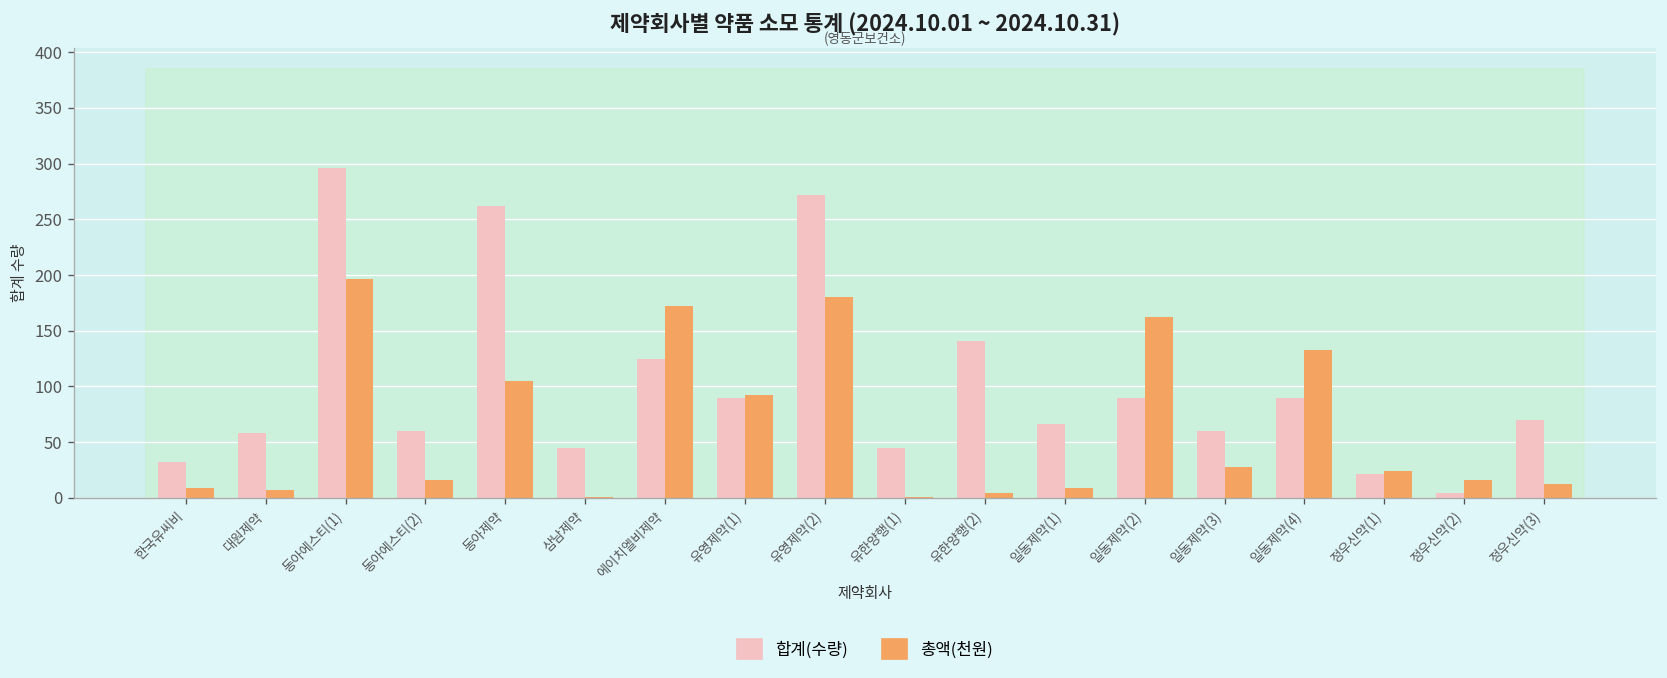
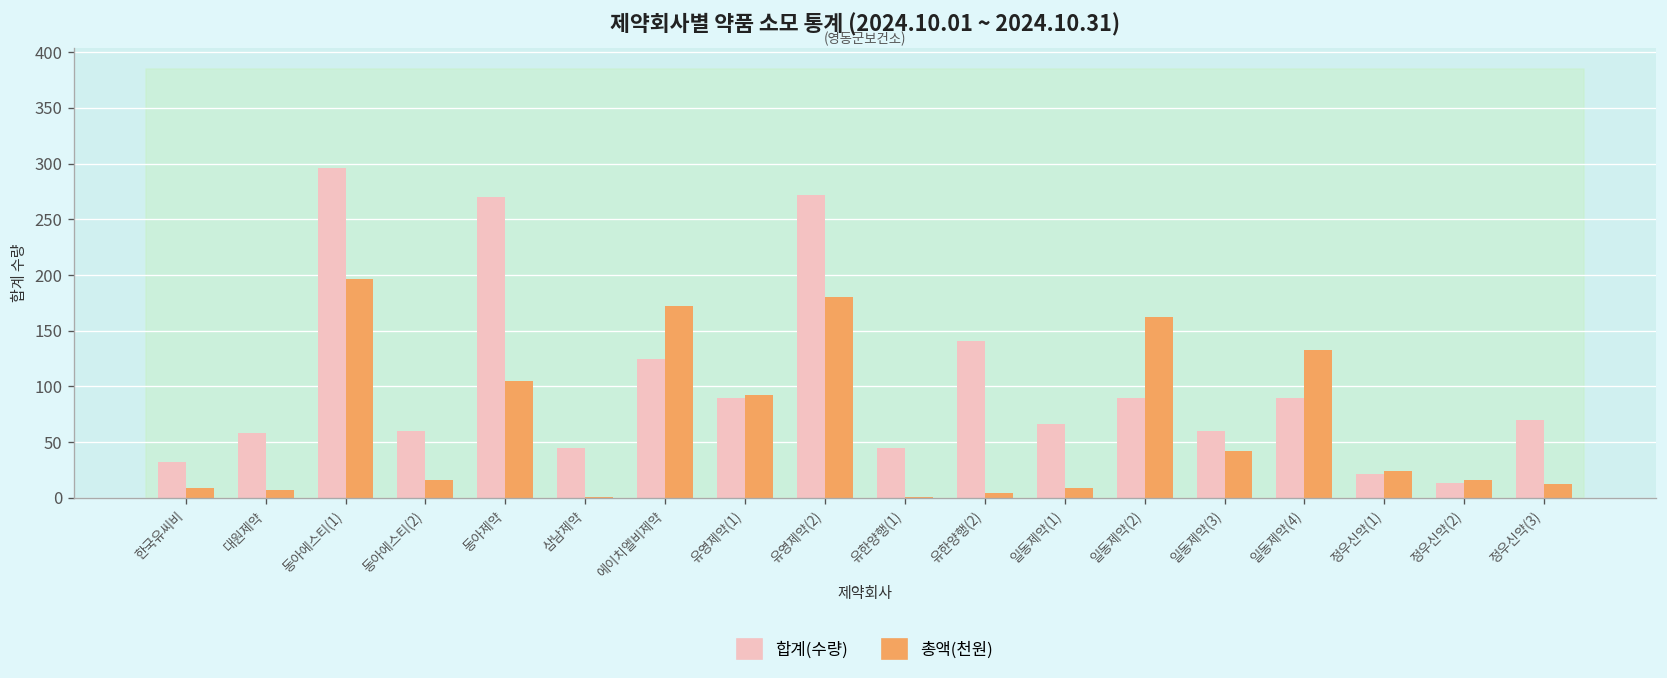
  {
    "합계(수량)": {
      "한국유씨비": 30,
      "대원제약": 60,
      "동아에스티(1)": 300,
      "동아에스티(2)": 60,
-     "동아제약": 260,
+     "동아제약": 270,
      "삼남제약": 50,
      "에이치엘비제약": 130,
      "유영제약(1)": 90,
      "유영제약(2)": 270,
      "유한양행(1)": 50,
      "유한양행(2)": 140,
      "일동제약(1)": 70,
      "일동제약(2)": 90,
      "일동제약(3)": 60,
      "일동제약(4)": 90,
      "정우신약(1)": 20,
-     "정우신약(2)": 0,
+     "정우신약(2)": 10,
      "정우신약(3)": 70
    },
    "총액(천원)": {
      "한국유씨비": 10,
      "대원제약": 10,
      "동아에스티(1)": 200,
      "동아에스티(2)": 20,
      "동아제약": 100,
      "에이치엘비제약": 170,
      "유영제약(1)": 90,
      "유영제약(2)": 180,
      "유한양행(2)": 0,
      "일동제약(1)": 10,
      "일동제약(2)": 160,
-     "일동제약(3)": 30,
+     "일동제약(3)": 40,
      "일동제약(4)": 130,
      "정우신약(1)": 20,
      "정우신약(2)": 20,
      "정우신약(3)": 10
    }
  }
